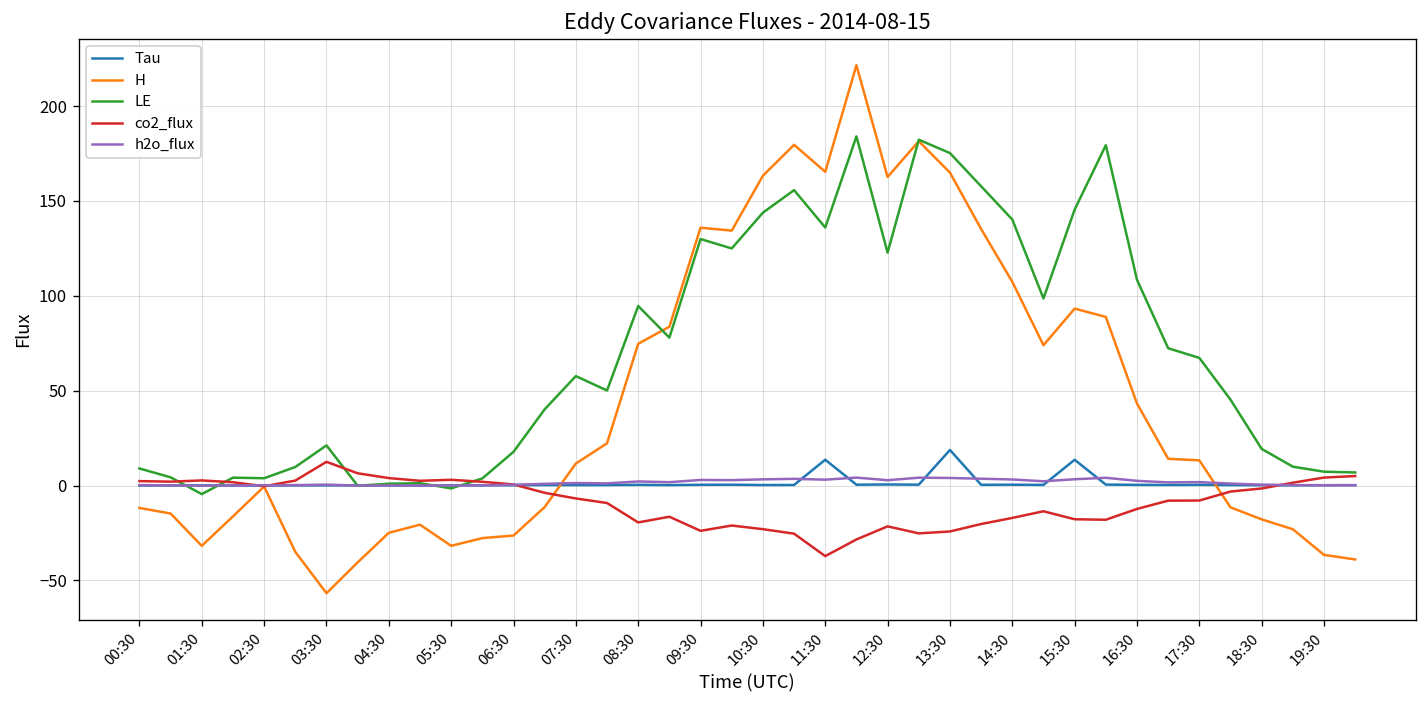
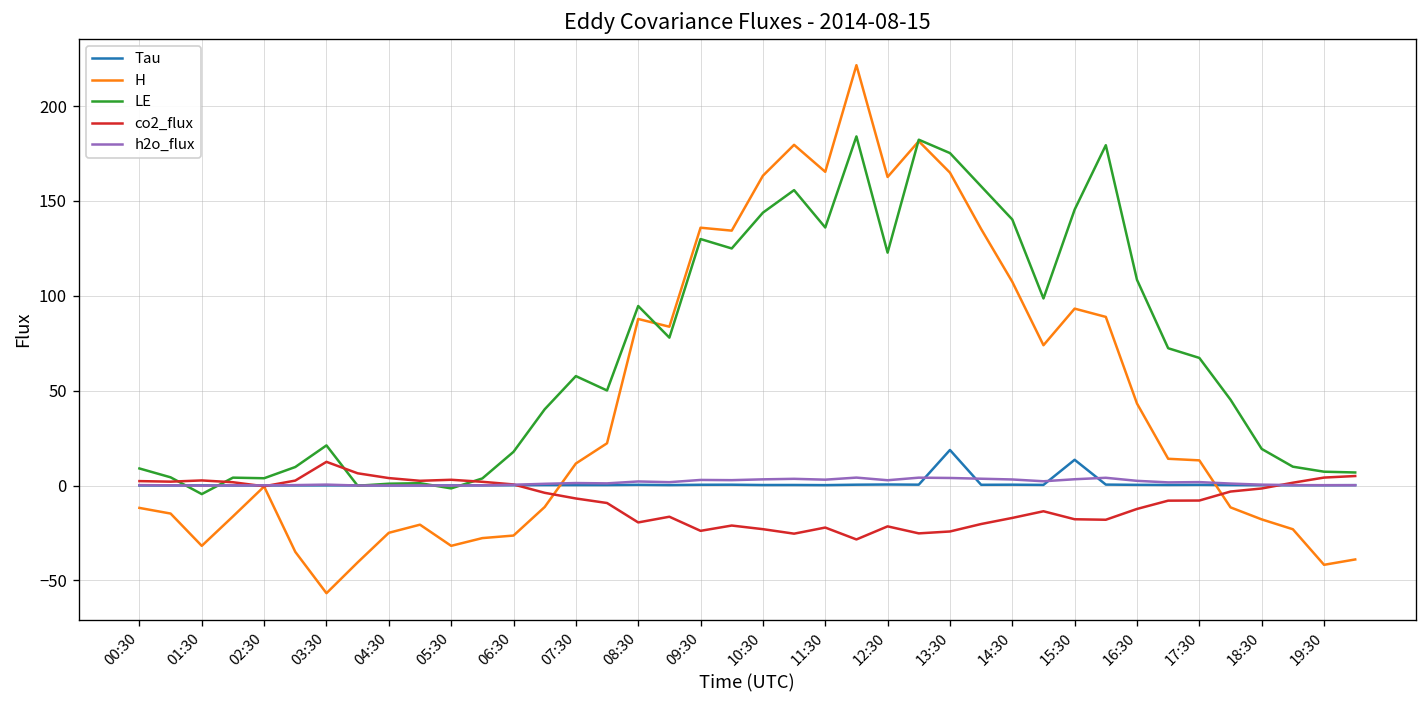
  {
    "Tau": {
      "08:30": 0,
      "09:30": 0,
      "10:30": 0,
-     "11:30": 14,
+     "11:30": 0,
      "12:30": 1,
      "13:30": 19,
      "14:30": 0,
      "15:30": 14,
      "16:30": 0
    },
    "H": {
      "00:30": -12,
      "01:30": -32,
      "03:30": -57,
      "04:30": -25,
      "05:30": -32,
      "06:30": -26,
      "07:30": 12,
-     "08:30": 75,
+     "08:30": 88,
      "09:30": 136,
      "10:30": 163,
      "11:30": 165,
      "12:30": 163,
      "13:30": 165,
      "14:30": 107,
      "15:30": 93,
      "16:30": 43,
      "17:30": 13,
      "18:30": -18,
-     "19:30": -37
+     "19:30": -42
    },
    "LE": {
      "00:30": 9,
      "01:30": -5,
      "02:30": 4,
      "03:30": 21,
      "06:30": 18,
      "07:30": 58,
      "08:30": 95,
      "09:30": 130,
      "10:30": 144,
      "11:30": 136,
      "12:30": 123,
      "13:30": 175,
      "14:30": 140,
      "15:30": 145,
      "16:30": 108,
      "17:30": 67,
      "18:30": 19,
      "19:30": 7
    },
    "co2_flux": {
      "00:30": 2,
      "01:30": 3,
      "03:30": 12,
      "04:30": 4,
      "05:30": 3,
      "07:30": -7,
      "08:30": -19,
      "09:30": -24,
      "10:30": -23,
-     "11:30": -37,
+     "11:30": -22,
      "12:30": -22,
      "13:30": -24,
      "14:30": -17,
      "15:30": -18,
      "16:30": -12,
      "17:30": -8,
      "18:30": -2,
      "19:30": 4
    },
    "h2o_flux": {
      "08:30": 2,
      "09:30": 3,
      "10:30": 3,
      "11:30": 3,
      "12:30": 3,
      "13:30": 4,
      "14:30": 3,
      "15:30": 3,
      "16:30": 2
    }
  }
